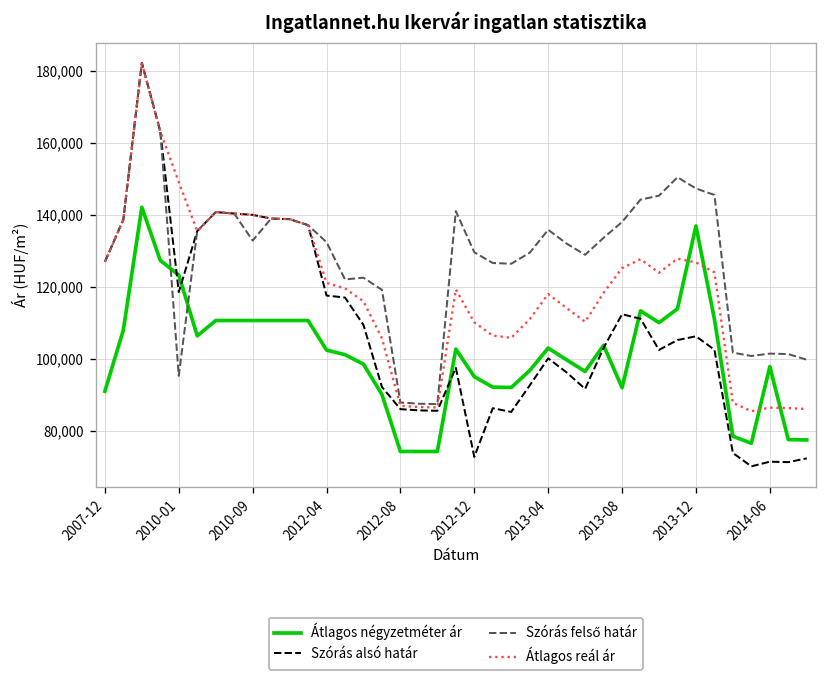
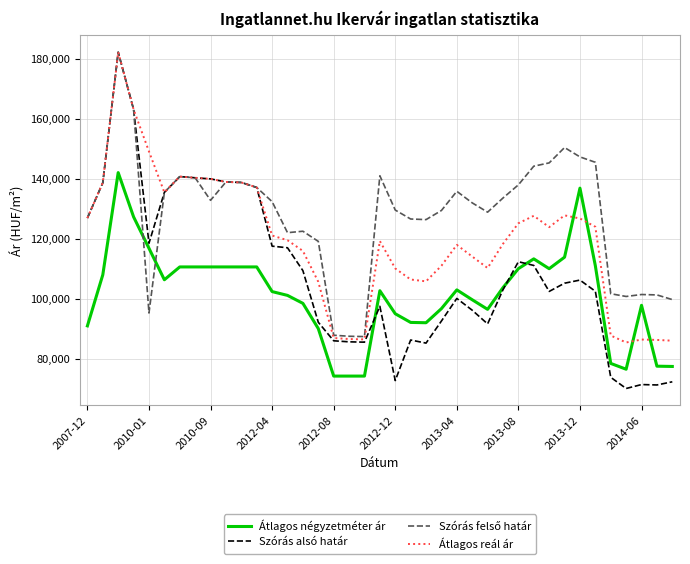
  {
    "Átlagos négyzetméter ár": {
      "2007-12": "91,000",
-     "2010-01": "123,000",
+     "2010-01": "117,000",
      "2010-09": "111,000",
      "2012-04": "103,000",
      "2012-08": "74,000",
      "2012-12": "95,000",
      "2013-04": "103,000",
-     "2013-08": "92,000",
+     "2013-08": "110,000",
      "2013-12": "137,000",
      "2014-06": "98,000"
    },
    "Szórás alsó határ": {
      "2010-01": "119,000",
      "2012-04": "118,000",
      "2012-08": "86,000",
      "2012-12": "73,000",
      "2013-04": "100,000",
      "2013-08": "112,000",
      "2013-12": "106,000",
      "2014-06": "72,000"
    },
    "Szórás felső határ": {
      "2010-01": "95,000",
      "2010-09": "133,000",
      "2012-04": "132,000",
      "2012-08": "88,000",
      "2012-12": "130,000",
      "2013-04": "136,000",
      "2013-08": "138,000",
      "2013-12": "147,000",
      "2014-06": "102,000"
    },
    "Átlagos reál ár": {
      "2010-01": "149,000",
      "2012-04": "121,000",
      "2012-08": "87,000",
      "2012-12": "110,000",
      "2013-04": "118,000",
      "2013-08": "125,000",
      "2013-12": "127,000",
      "2014-06": "87,000"
    }
  }
